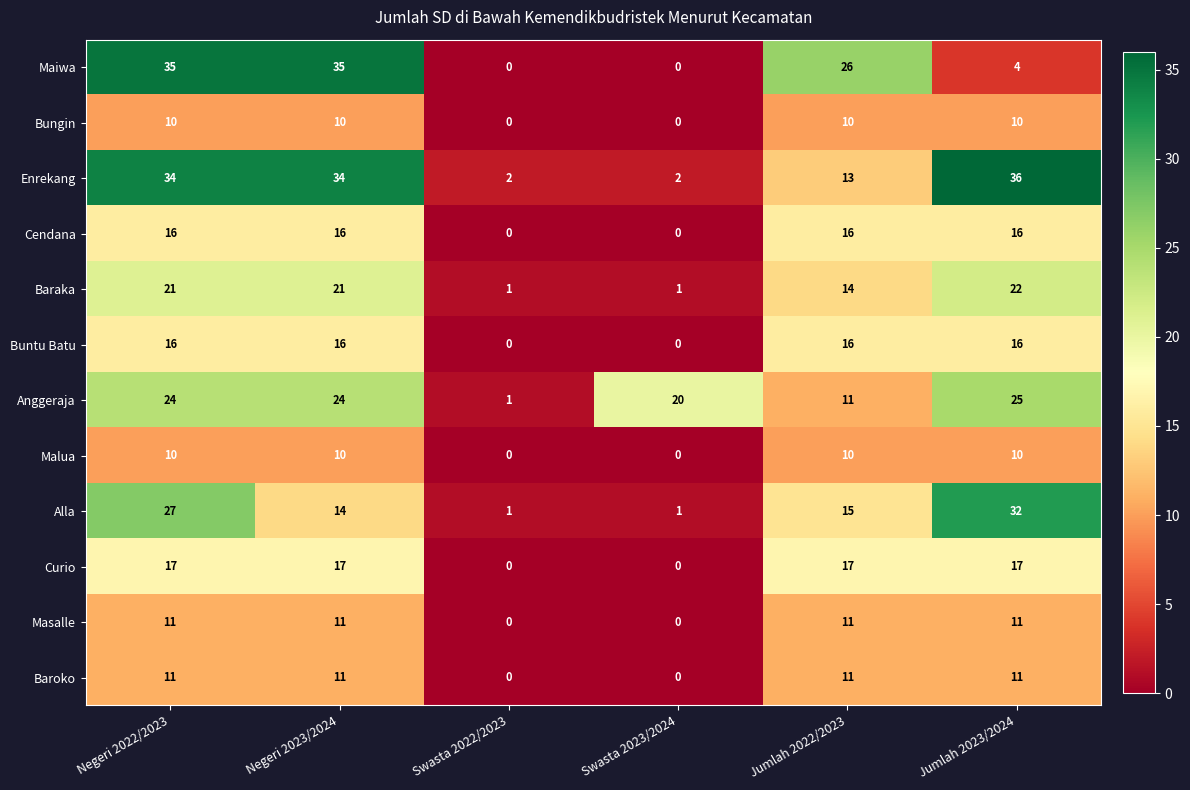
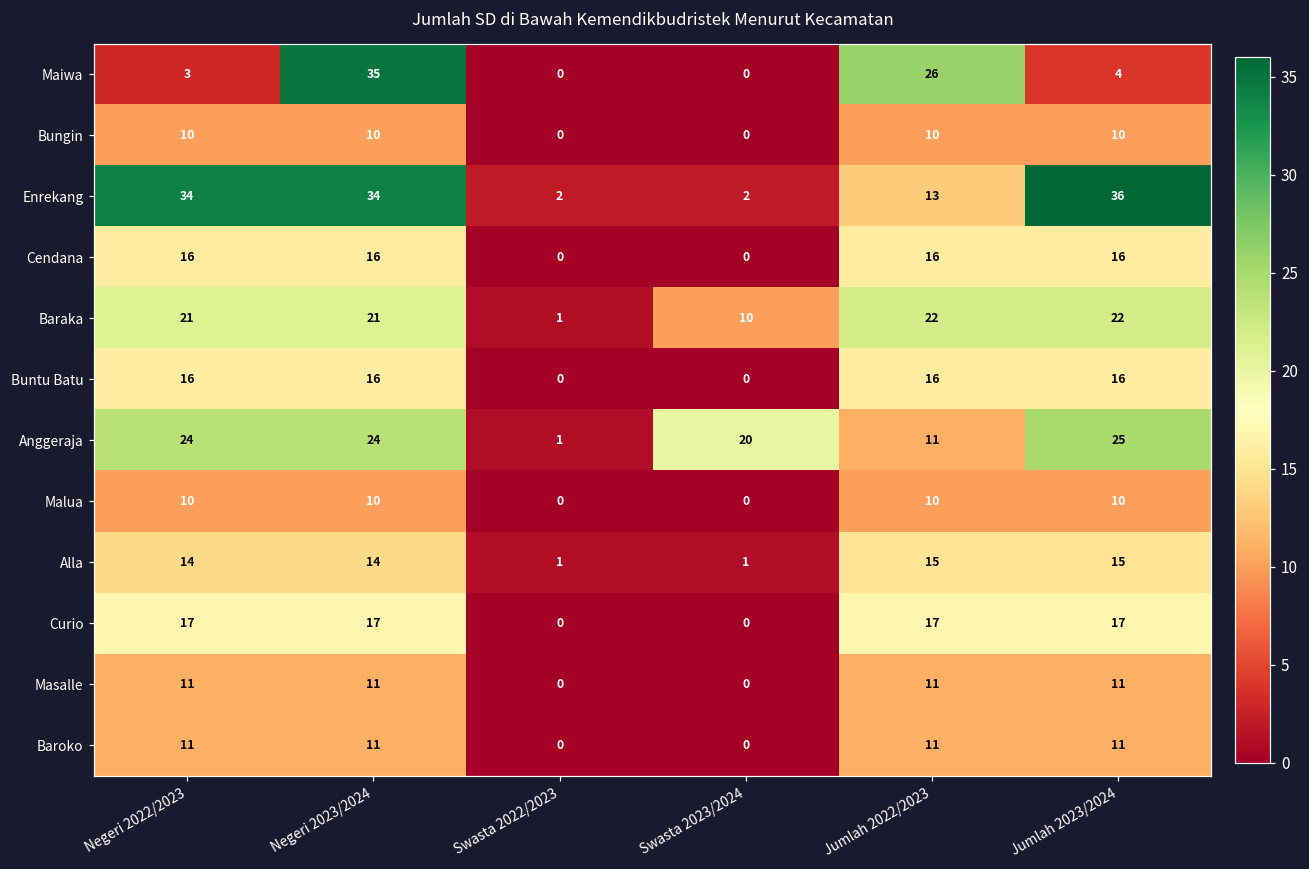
  {
    "Maiwa": {
-     "Negeri 2022/2023": 35,
+     "Negeri 2022/2023": 3,
      "Negeri 2023/2024": 35,
      "Swasta 2022/2023": 0,
      "Swasta 2023/2024": 0,
      "Jumlah 2022/2023": 26,
      "Jumlah 2023/2024": 4
    },
    "Bungin": {
      "Negeri 2022/2023": 10,
      "Negeri 2023/2024": 10,
      "Swasta 2022/2023": 0,
      "Swasta 2023/2024": 0,
      "Jumlah 2022/2023": 10,
      "Jumlah 2023/2024": 10
    },
    "Enrekang": {
      "Negeri 2022/2023": 34,
      "Negeri 2023/2024": 34,
      "Swasta 2022/2023": 2,
      "Swasta 2023/2024": 2,
      "Jumlah 2022/2023": 13,
      "Jumlah 2023/2024": 36
    },
    "Cendana": {
      "Negeri 2022/2023": 16,
      "Negeri 2023/2024": 16,
      "Swasta 2022/2023": 0,
      "Swasta 2023/2024": 0,
      "Jumlah 2022/2023": 16,
      "Jumlah 2023/2024": 16
    },
    "Baraka": {
      "Negeri 2022/2023": 21,
      "Negeri 2023/2024": 21,
      "Swasta 2022/2023": 1,
-     "Swasta 2023/2024": 1,
-     "Jumlah 2022/2023": 14,
+     "Swasta 2023/2024": 10,
+     "Jumlah 2022/2023": 22,
      "Jumlah 2023/2024": 22
    },
    "Buntu Batu": {
      "Negeri 2022/2023": 16,
      "Negeri 2023/2024": 16,
      "Swasta 2022/2023": 0,
      "Swasta 2023/2024": 0,
      "Jumlah 2022/2023": 16,
      "Jumlah 2023/2024": 16
    },
    "Anggeraja": {
      "Negeri 2022/2023": 24,
      "Negeri 2023/2024": 24,
      "Swasta 2022/2023": 1,
      "Swasta 2023/2024": 20,
      "Jumlah 2022/2023": 11,
      "Jumlah 2023/2024": 25
    },
    "Malua": {
      "Negeri 2022/2023": 10,
      "Negeri 2023/2024": 10,
      "Swasta 2022/2023": 0,
      "Swasta 2023/2024": 0,
      "Jumlah 2022/2023": 10,
      "Jumlah 2023/2024": 10
    },
    "Alla": {
-     "Negeri 2022/2023": 27,
+     "Negeri 2022/2023": 14,
      "Negeri 2023/2024": 14,
      "Swasta 2022/2023": 1,
      "Swasta 2023/2024": 1,
      "Jumlah 2022/2023": 15,
-     "Jumlah 2023/2024": 32
+     "Jumlah 2023/2024": 15
    },
    "Curio": {
      "Negeri 2022/2023": 17,
      "Negeri 2023/2024": 17,
      "Swasta 2022/2023": 0,
      "Swasta 2023/2024": 0,
      "Jumlah 2022/2023": 17,
      "Jumlah 2023/2024": 17
    },
    "Masalle": {
      "Negeri 2022/2023": 11,
      "Negeri 2023/2024": 11,
      "Swasta 2022/2023": 0,
      "Swasta 2023/2024": 0,
      "Jumlah 2022/2023": 11,
      "Jumlah 2023/2024": 11
    },
    "Baroko": {
      "Negeri 2022/2023": 11,
      "Negeri 2023/2024": 11,
      "Swasta 2022/2023": 0,
      "Swasta 2023/2024": 0,
      "Jumlah 2022/2023": 11,
      "Jumlah 2023/2024": 11
    }
  }
